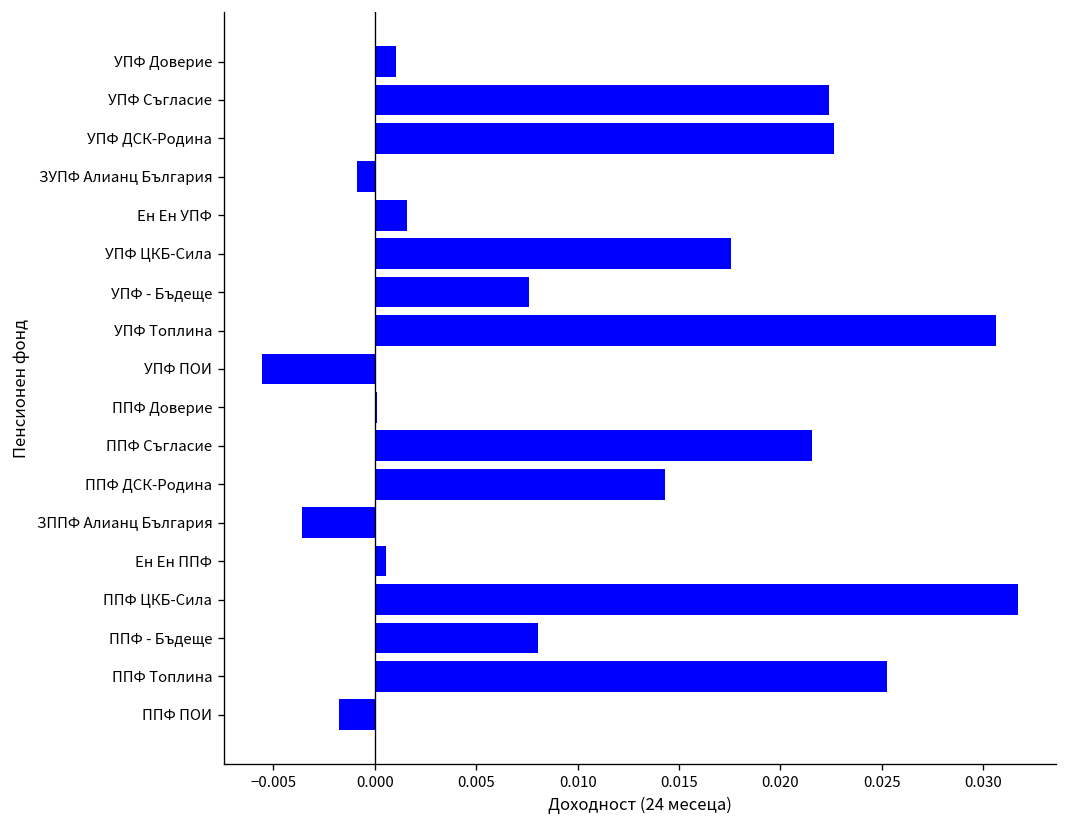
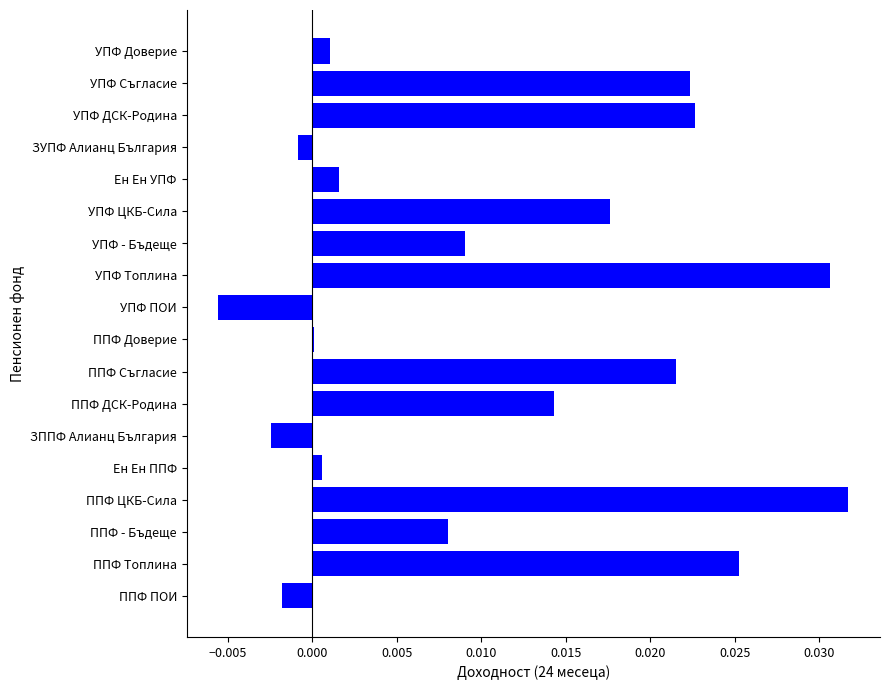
  {
    "УПФ Доверие": 0.0011,
    "УПФ Съгласие": 0.0224,
    "УПФ ДСК-Родина": 0.0226,
    "ЗУПФ Алианц България": -0.0009,
    "Ен Ен УПФ": 0.0016,
    "УПФ ЦКБ-Сила": 0.0176,
-   "УПФ - Бъдеще": 0.0076,
+   "УПФ - Бъдеще": 0.0090,
    "УПФ Топлина": 0.0306,
    "УПФ ПОИ": -0.0056,
    "ППФ Съгласие": 0.0215,
    "ППФ ДСК-Родина": 0.0143,
-   "ЗППФ Алианц България": -0.0036,
+   "ЗППФ Алианц България": -0.0025,
    "Ен Ен ППФ": 0.0006,
    "ППФ ЦКБ-Сила": 0.0317,
    "ППФ - Бъдеще": 0.0081,
    "ППФ Топлина": 0.0253,
    "ППФ ПОИ": -0.0018
  }
